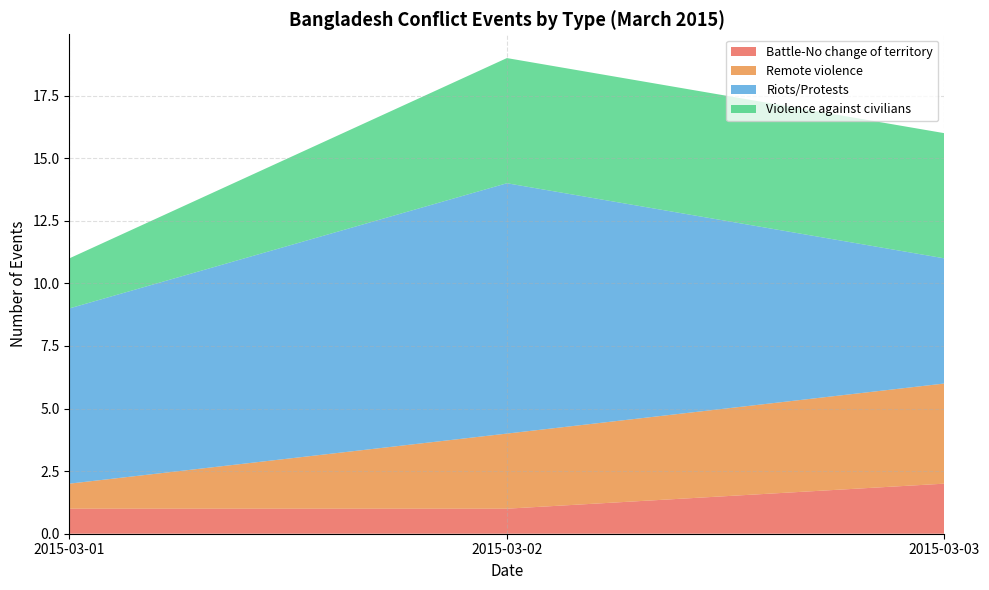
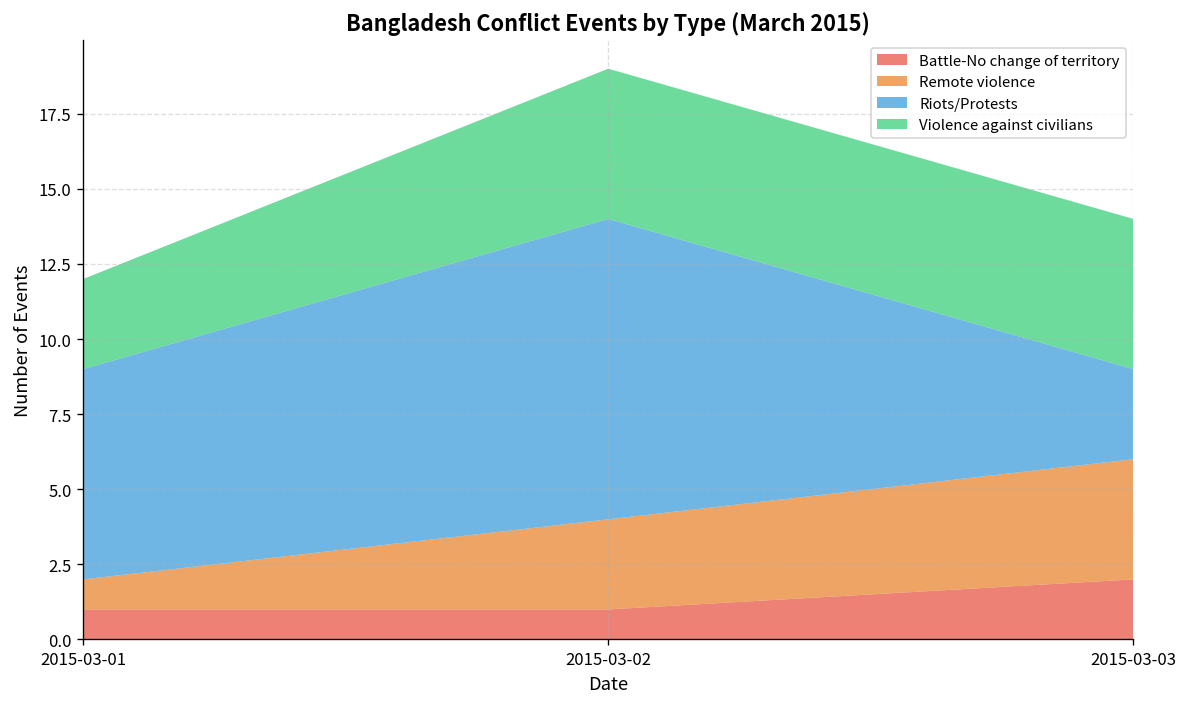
  {
    "Riots/Protests": {
      "2015-03-01": 7,
      "2015-03-02": 10,
-     "2015-03-03": 5
+     "2015-03-03": 3
    },
    "Violence against civilians": {
-     "2015-03-01": 2,
+     "2015-03-01": 3,
      "2015-03-02": 5,
      "2015-03-03": 5
    }
  }
